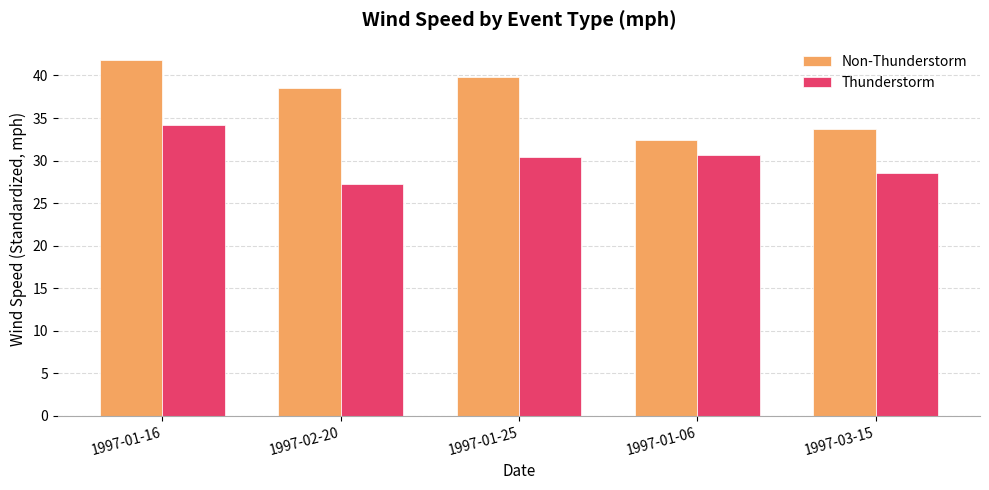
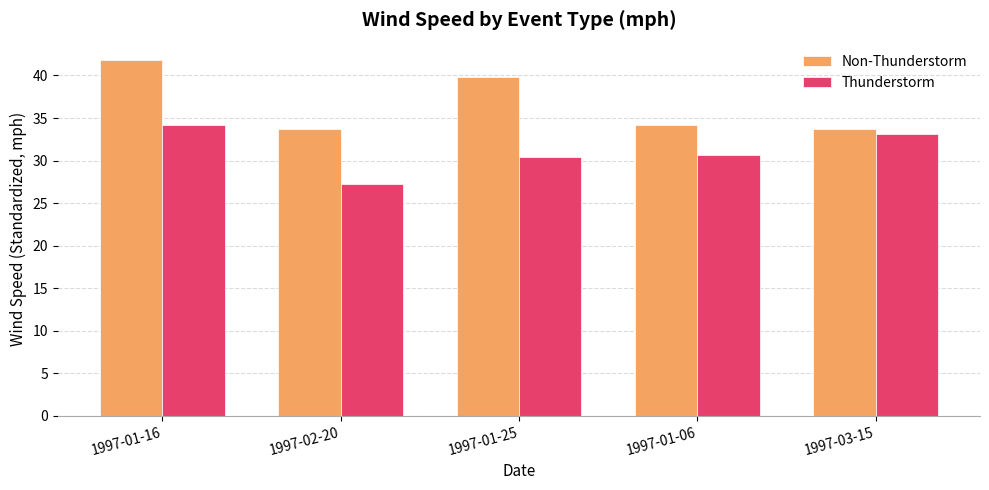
  {
    "Non-Thunderstorm": {
      "1997-01-16": 42,
-     "1997-02-20": 38,
+     "1997-02-20": 34,
      "1997-01-25": 40,
-     "1997-01-06": 32,
+     "1997-01-06": 34,
      "1997-03-15": 34
    },
    "Thunderstorm": {
      "1997-01-16": 34,
      "1997-02-20": 27,
      "1997-01-25": 30,
      "1997-01-06": 31,
-     "1997-03-15": 29
+     "1997-03-15": 33
    }
  }
